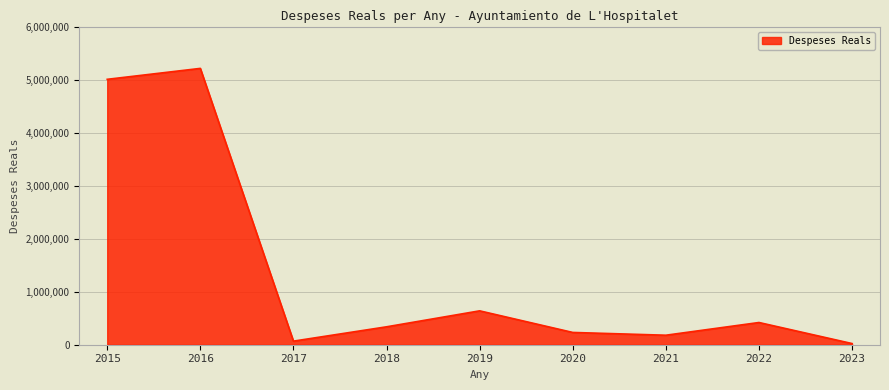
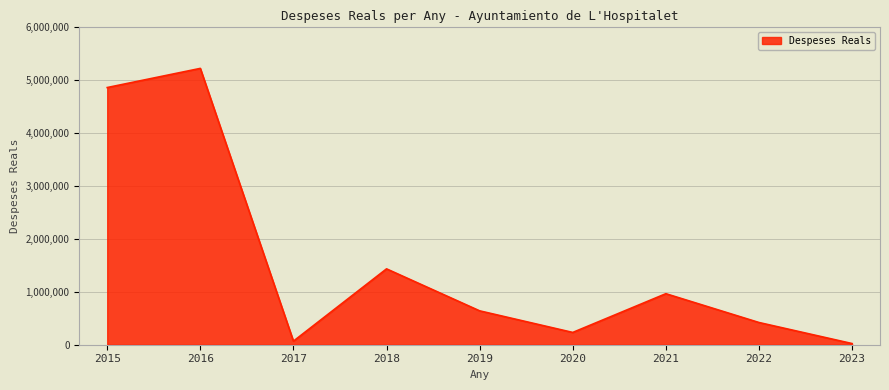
  {
-   "2015": "5,000,000",
+   "2015": "4,900,000",
    "2016": "5,200,000",
    "2017": "100,000",
-   "2018": "300,000",
+   "2018": "1,400,000",
    "2019": "600,000",
    "2020": "200,000",
-   "2021": "200,000",
+   "2021": "1,000,000",
    "2022": "400,000",
    "2023": "0"
  }
